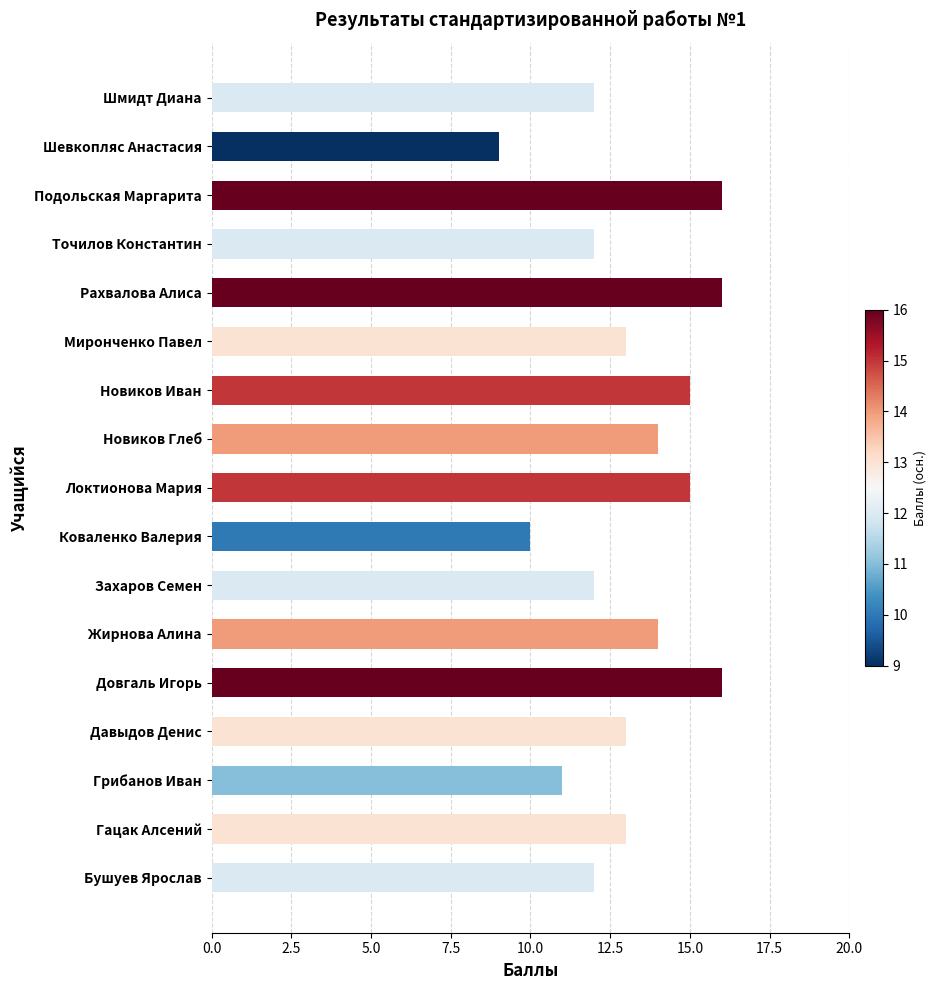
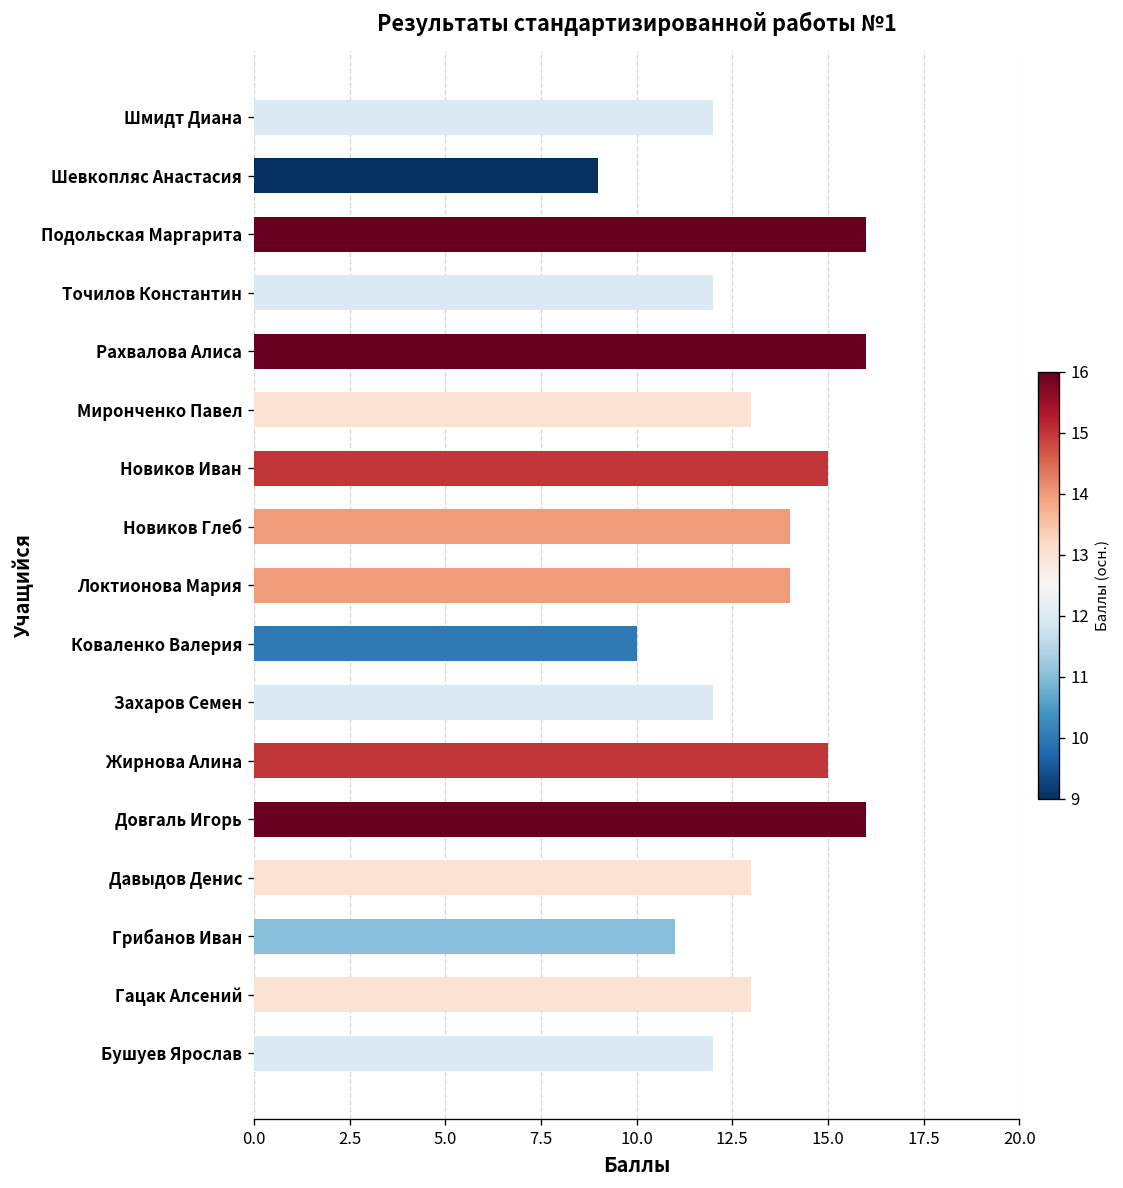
  {
    "Шмидт Диана": 12,
    "Шевкопляс Анастасия": 9,
    "Подольская Маргарита": 16,
    "Точилов Константин": 12,
    "Рахвалова Алиса": 16,
    "Миронченко Павел": 13,
    "Новиков Иван": 15,
    "Новиков Глеб": 14,
-   "Локтионова Мария": 15,
+   "Локтионова Мария": 14,
    "Коваленко Валерия": 10,
    "Захаров Семен": 12,
-   "Жирнова Алина": 14,
+   "Жирнова Алина": 15,
    "Довгаль Игорь": 16,
    "Давыдов Денис": 13,
    "Грибанов Иван": 11,
    "Гацак Алсений": 13,
    "Бушуев Ярослав": 12
  }
